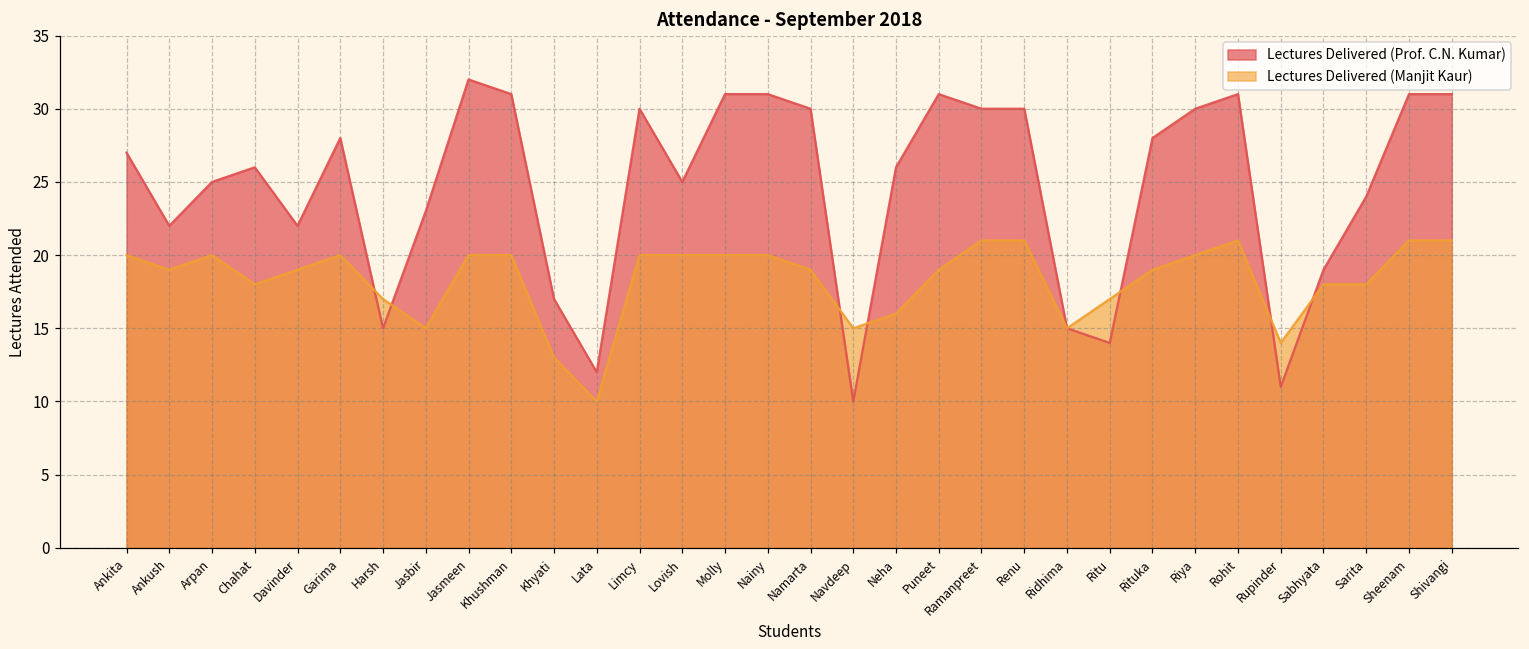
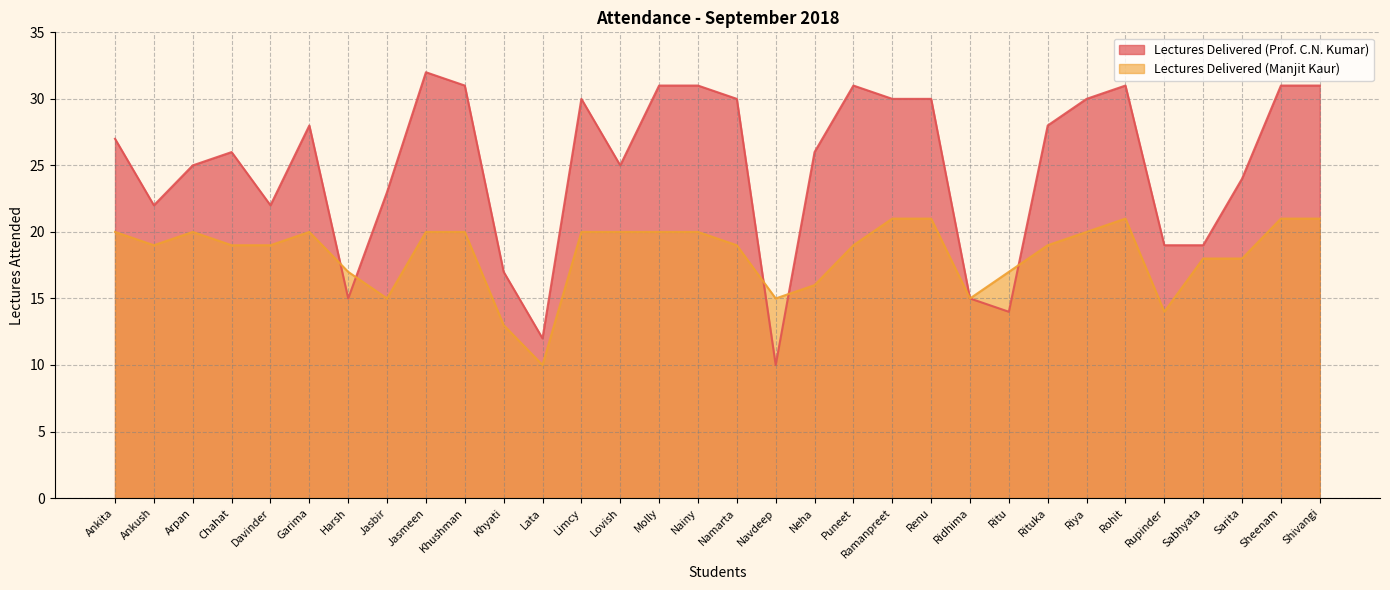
  {
    "Lectures Delivered (Prof. C.N. Kumar)": {
      "Ankita": 27,
      "Ankush": 22,
      "Arpan": 25,
      "Chahat": 26,
      "Davinder": 22,
      "Garima": 28,
      "Harsh": 15,
      "Jasbir": 23,
      "Jasmeen": 32,
      "Khushman": 31,
      "Khyati": 17,
      "Lata": 12,
      "Limcy": 30,
      "Lovish": 25,
      "Molly": 31,
      "Nainy": 31,
      "Namarta": 30,
      "Navdeep": 10,
      "Neha": 26,
      "Puneet": 31,
      "Ramanpreet": 30,
      "Renu": 30,
      "Ritu": 14,
      "Rituka": 28,
      "Riya": 30,
      "Rohit": 31,
-     "Rupinder": 11,
+     "Rupinder": 19,
      "Sabhyata": 19,
      "Sarita": 24,
      "Sheenam": 31,
      "Shivangi": 31
    },
    "Lectures Delivered (Manjit Kaur)": {
      "Ankita": 20,
      "Ankush": 19,
      "Arpan": 20,
-     "Chahat": 18,
+     "Chahat": 19,
      "Davinder": 19,
      "Garima": 20,
      "Harsh": 17,
      "Jasbir": 15,
      "Jasmeen": 20,
      "Khushman": 20,
      "Khyati": 13,
      "Lata": 10,
      "Limcy": 20,
      "Lovish": 20,
      "Molly": 20,
      "Nainy": 20,
      "Namarta": 19,
      "Navdeep": 15,
      "Neha": 16,
      "Puneet": 19,
      "Ramanpreet": 21,
      "Renu": 21,
      "Ritu": 17,
      "Rituka": 19,
      "Riya": 20,
      "Rohit": 21,
      "Rupinder": 14,
      "Sabhyata": 18,
      "Sarita": 18,
      "Sheenam": 21,
      "Shivangi": 21
    }
  }
